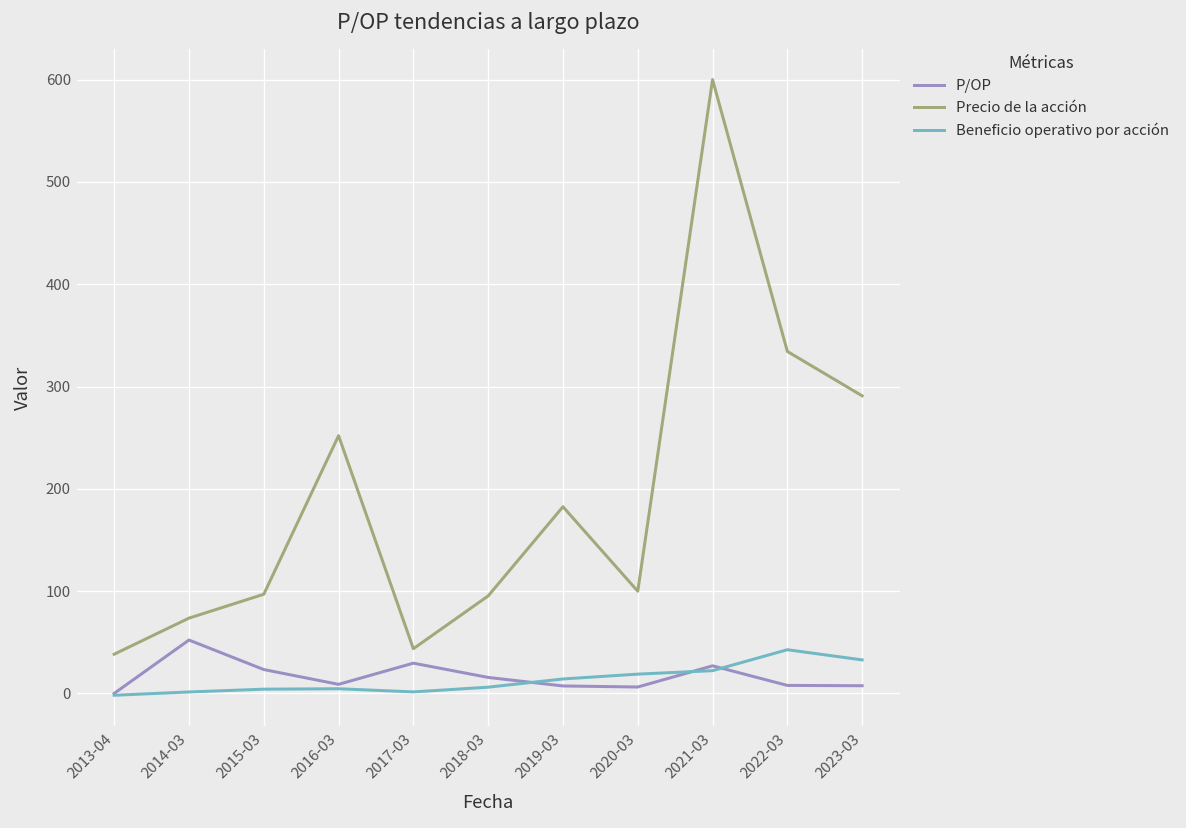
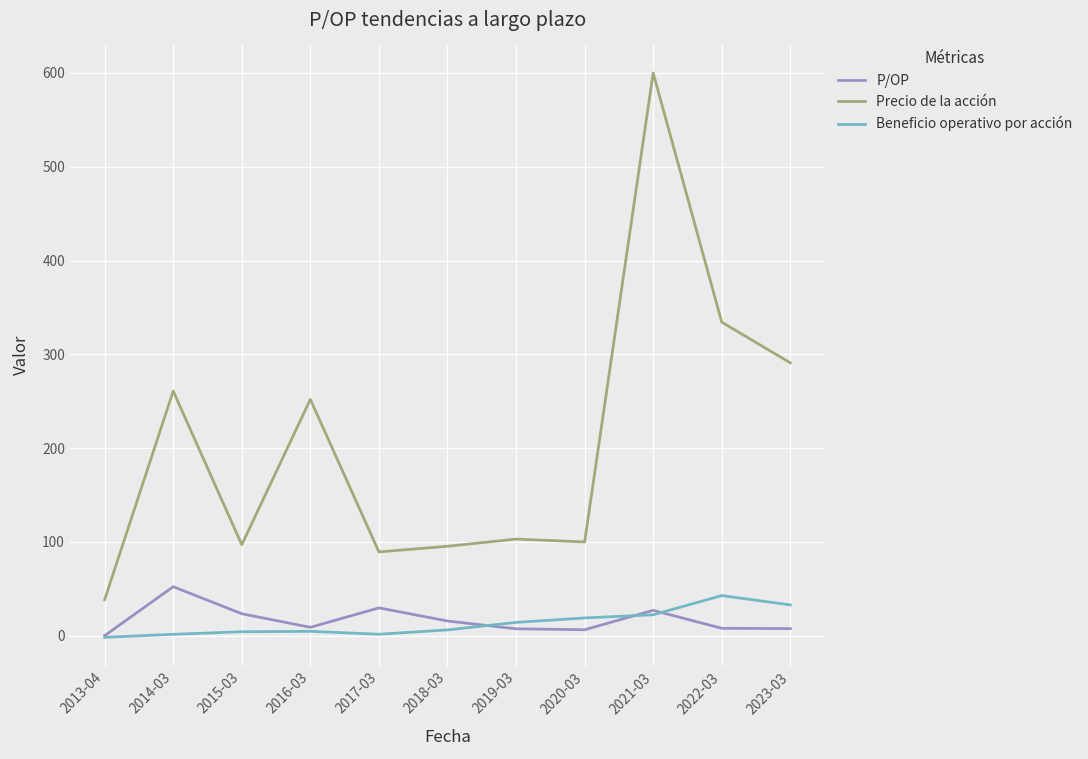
  {
    "Precio de la acción": {
      "2013-04": 40,
-     "2014-03": 70,
+     "2014-03": 260,
      "2015-03": 100,
      "2016-03": 250,
-     "2017-03": 40,
+     "2017-03": 90,
      "2018-03": 100,
-     "2019-03": 180,
+     "2019-03": 100,
      "2020-03": 100,
      "2021-03": 600,
      "2022-03": 330,
      "2023-03": 290
    }
  }
